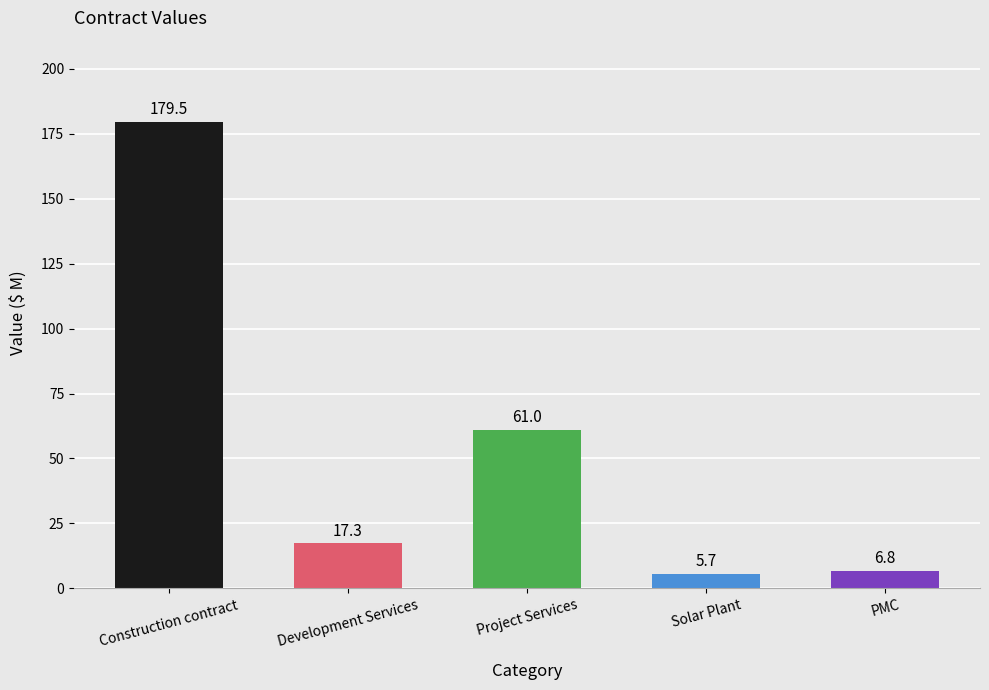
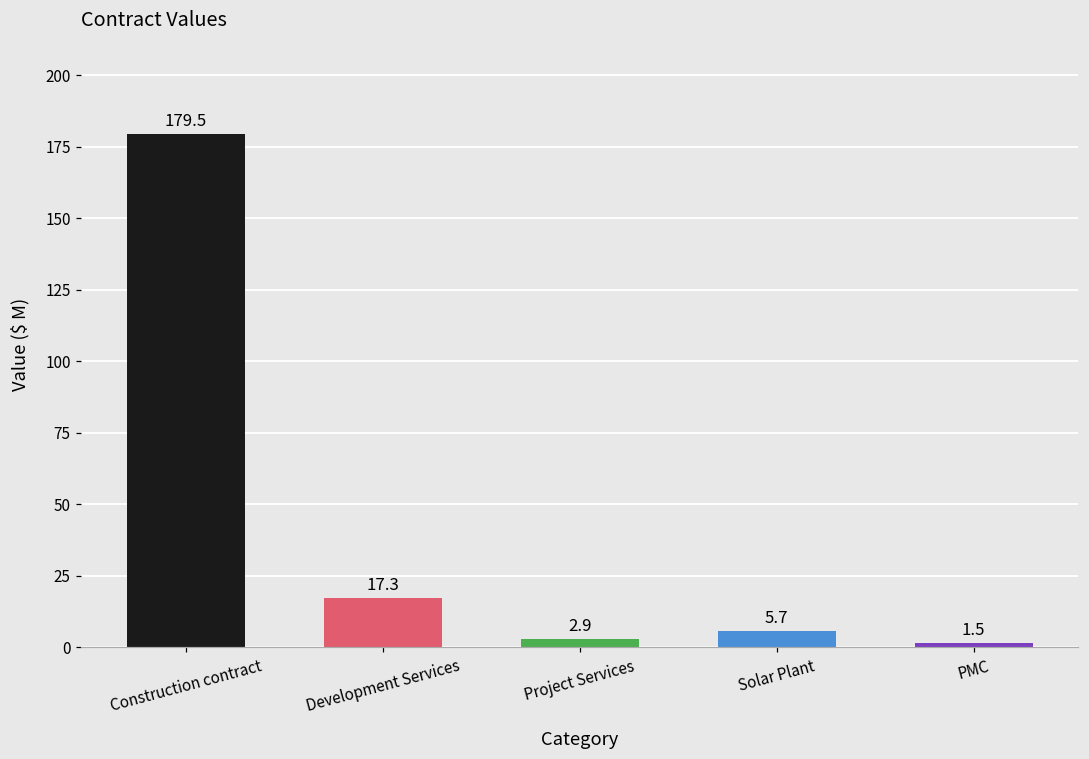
  {
    "Construction contract": 179.5,
    "Development Services": 17.3,
-   "Project Services": 61.0,
+   "Project Services": 2.9,
    "Solar Plant": 5.7,
-   "PMC": 6.8
+   "PMC": 1.5
  }
